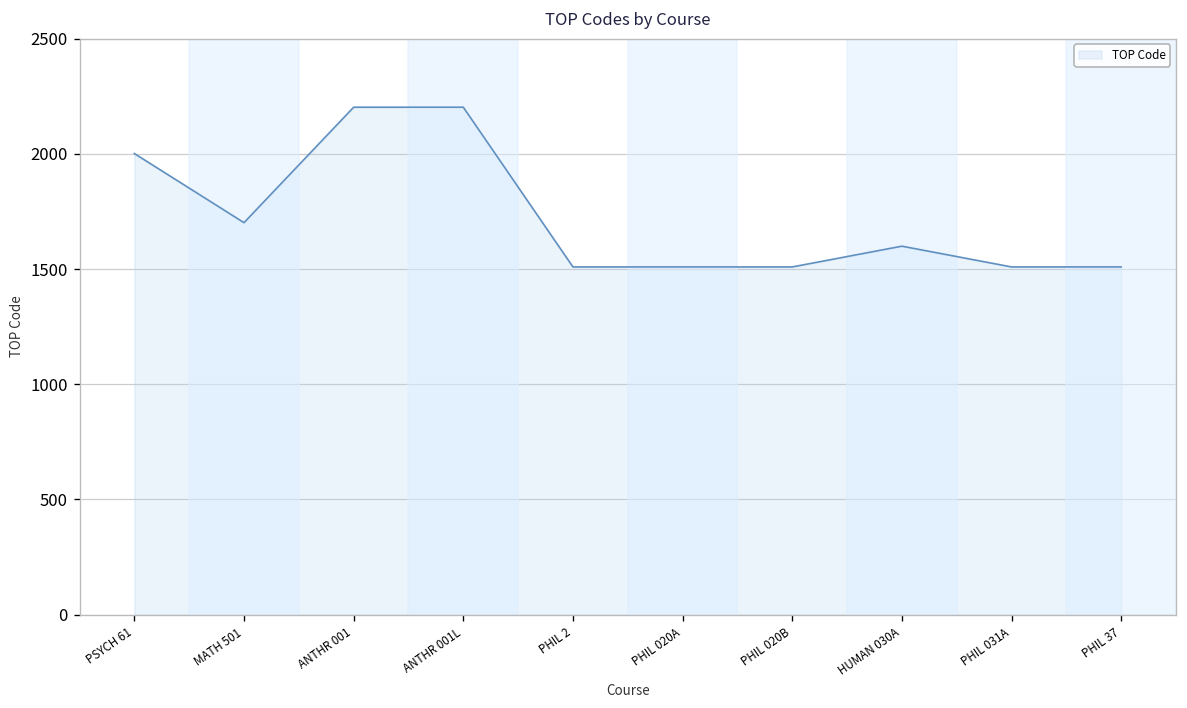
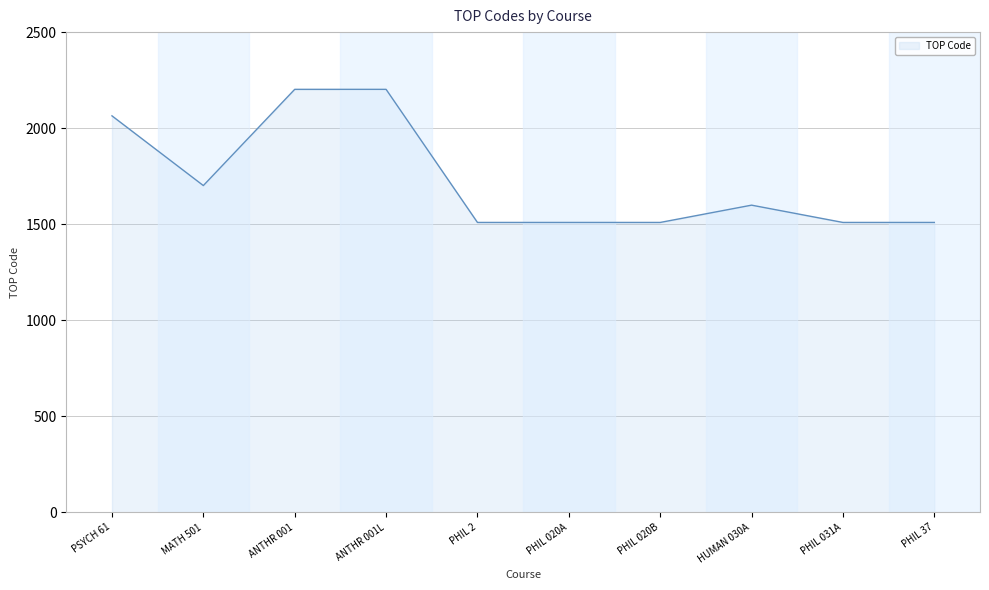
  {
-   "PSYCH 61": 2000,
+   "PSYCH 61": 2060,
    "ANTHR 001": 2200,
    "PHIL 2": 1510,
    "PHIL 020B": 1510,
    "PHIL 031A": 1510
  }
